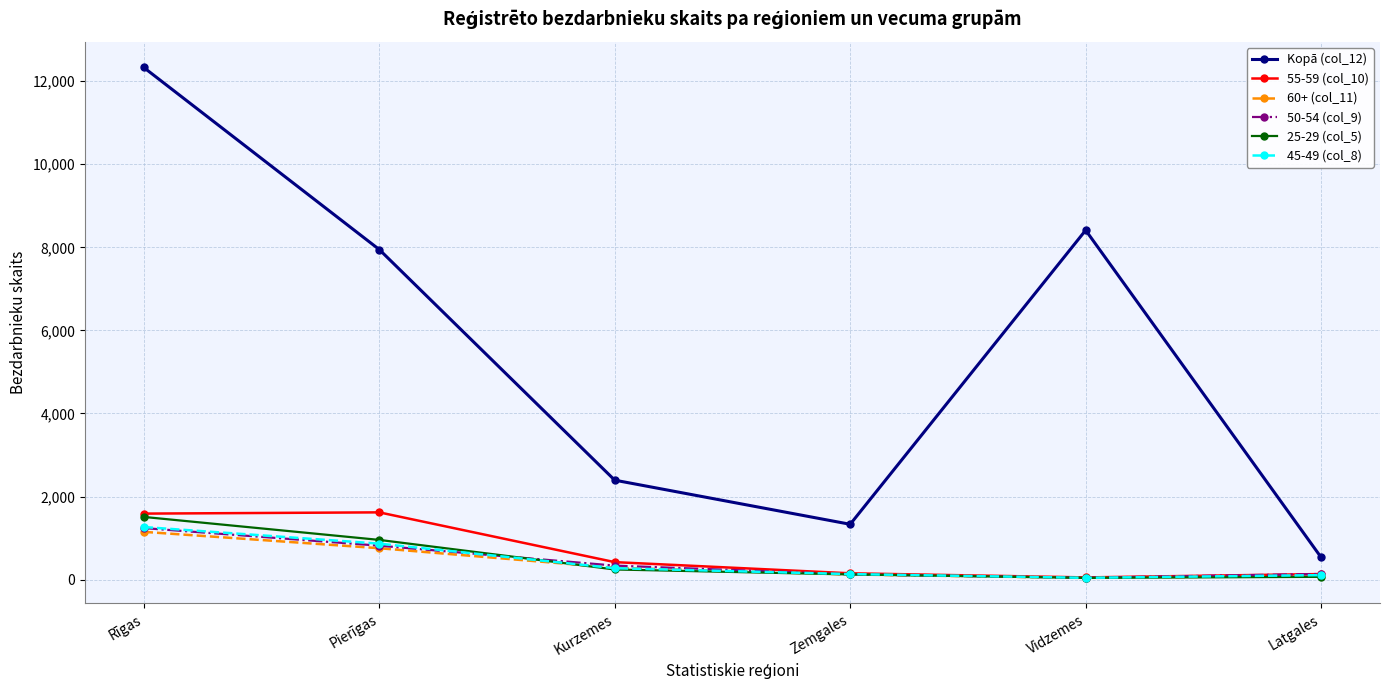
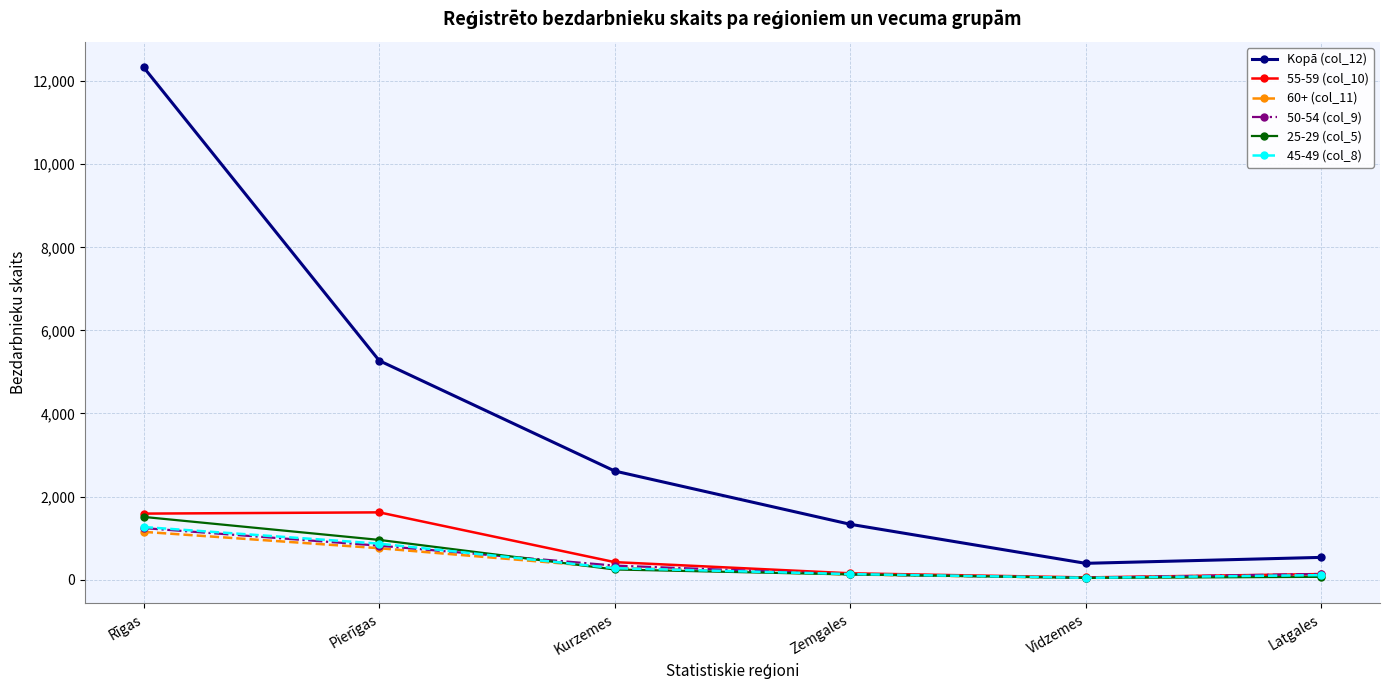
  {
    "Kopā (col_12)": {
      "Rīgas": "12,300",
-     "Pierīgas": "7,900",
-     "Kurzemes": "2,400",
+     "Pierīgas": "5,300",
+     "Kurzemes": "2,600",
      "Zemgales": "1,300",
-     "Vidzemes": "8,400",
+     "Vidzemes": "400",
      "Latgales": "500"
    },
    "55-59 (col_10)": {
      "Rīgas": "1,600",
      "Pierīgas": "1,600",
      "Kurzemes": "400"
    },
    "60+ (col_11)": {
      "Rīgas": "1,200"
    },
    "25-29 (col_5)": {
      "Rīgas": "1,500",
      "Pierīgas": "1,000"
    }
  }
